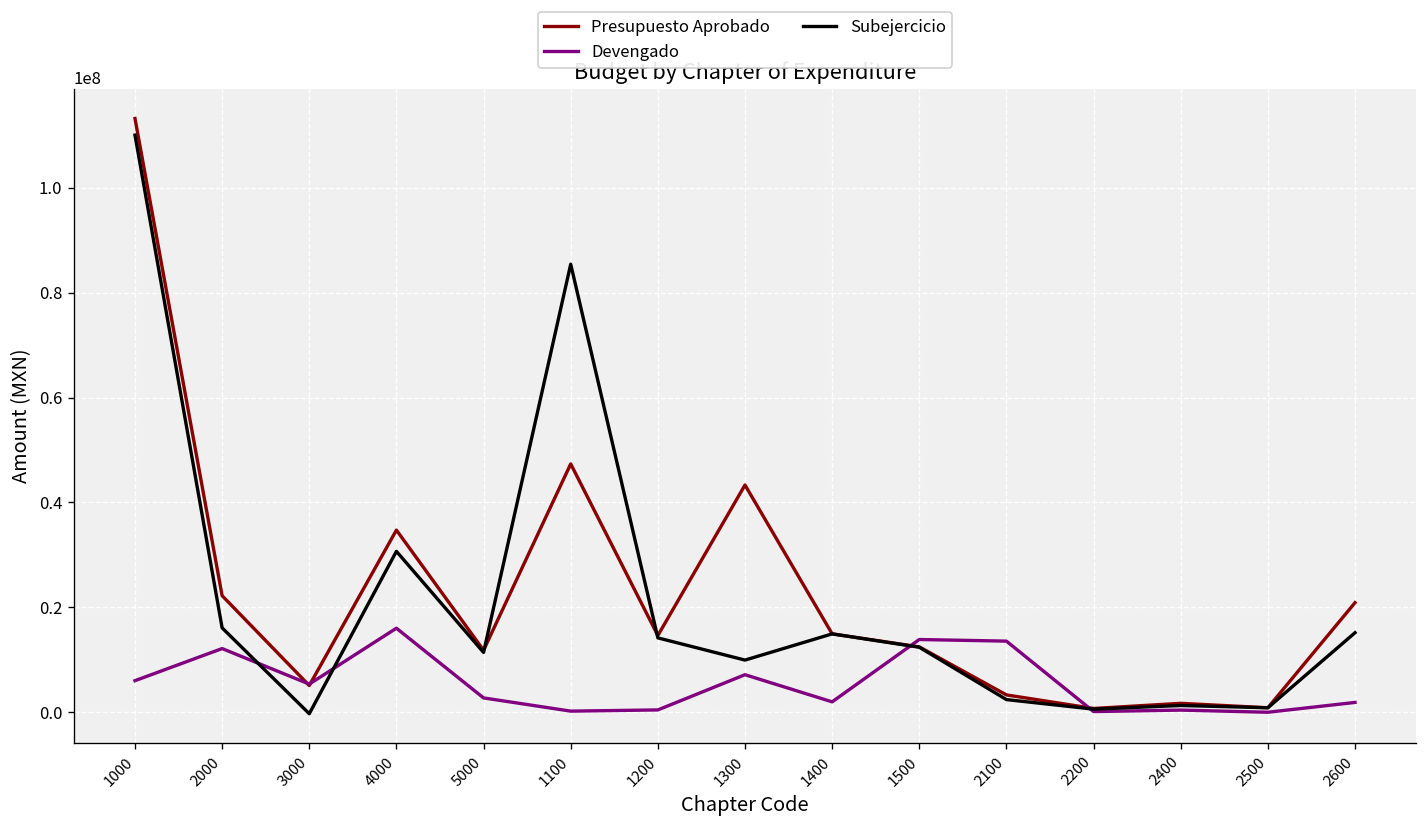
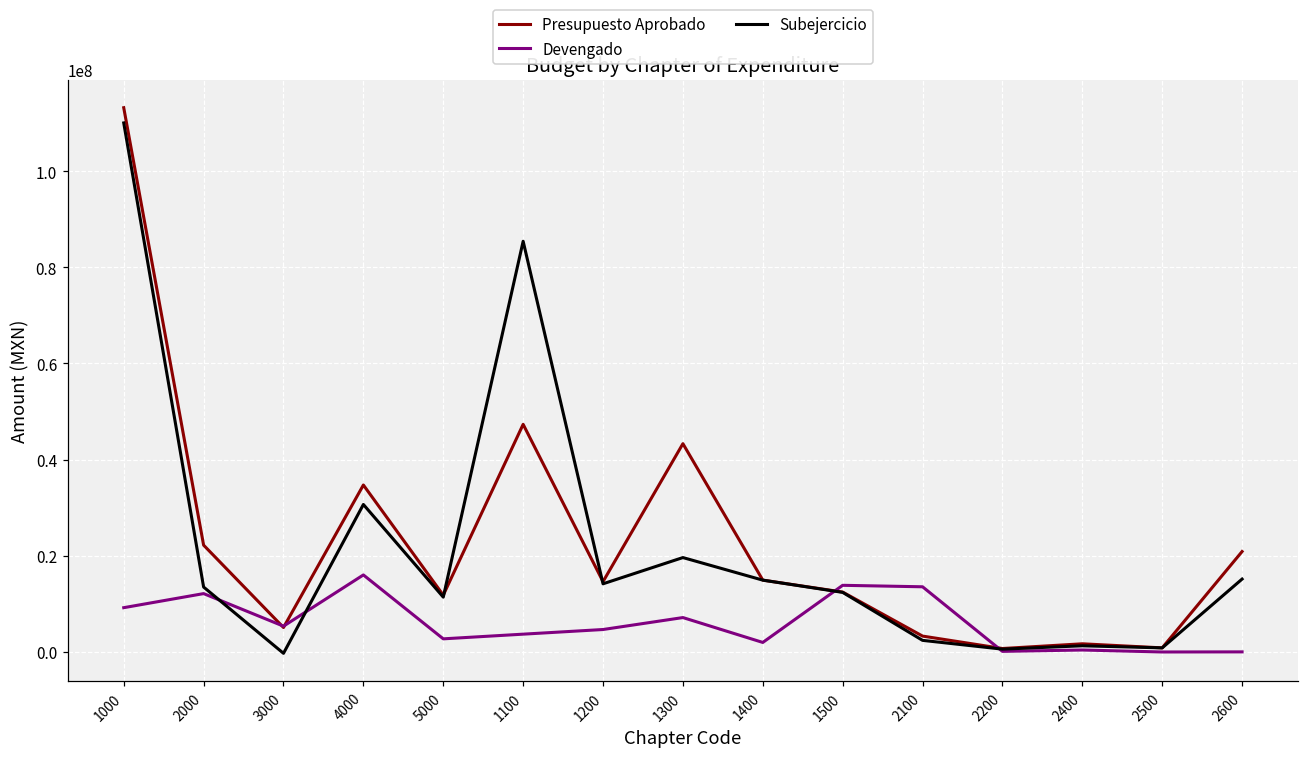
  {
    "Presupuesto Aprobado": {
      "1000": 113000000,
      "2000": 22000000,
      "4000": 35000000,
      "1100": 47000000,
      "1300": 43000000,
      "2100": 3000000,
      "2600": 21000000
    },
    "Devengado": {
-     "1000": 6000000,
+     "1000": 9000000,
      "2000": 12000000,
      "4000": 16000000,
      "5000": 3000000,
-     "1100": 0,
-     "1200": 0,
+     "1100": 4000000,
+     "1200": 5000000,
      "1300": 7000000,
      "1400": 2000000,
      "1500": 14000000,
      "2100": 14000000,
      "2400": 0,
      "2500": 0,
-     "2600": 2000000
+     "2600": 0
    },
    "Subejercicio": {
      "1000": 110000000,
-     "2000": 16000000,
+     "2000": 14000000,
      "3000": 0,
      "4000": 31000000,
      "1100": 85000000,
-     "1300": 10000000,
+     "1300": 20000000,
      "2100": 2000000,
      "2600": 15000000
    }
  }
